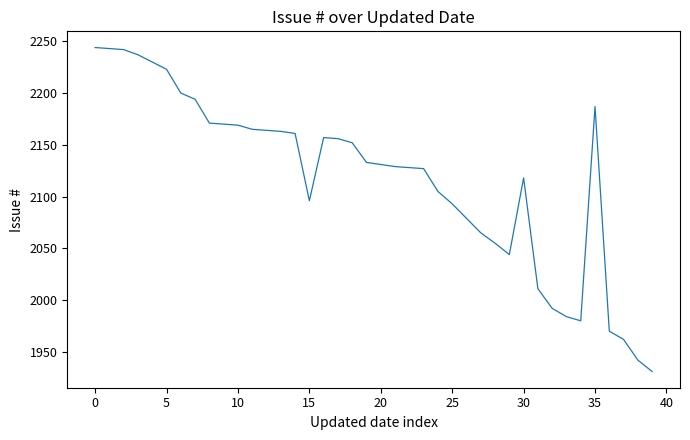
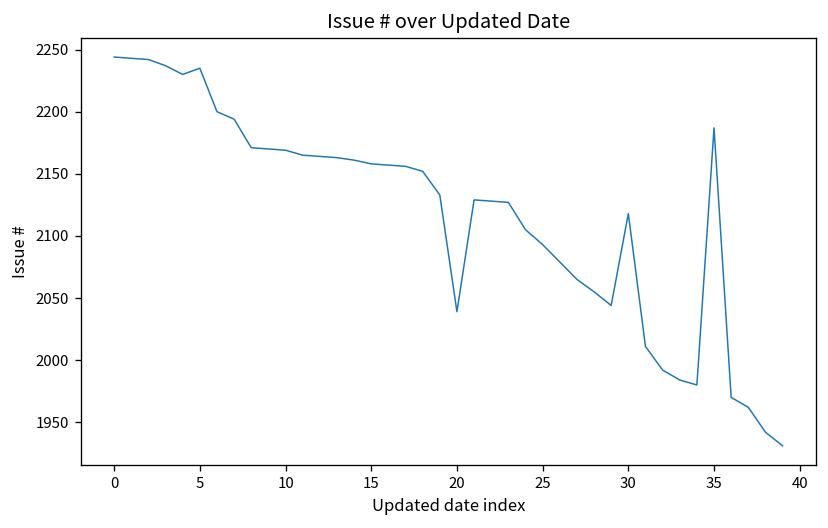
  {
    "0": 2244,
-   "5": 2223,
+   "5": 2235,
    "10": 2169,
-   "15": 2096,
-   "20": 2131,
+   "15": 2158,
+   "20": 2039,
    "25": 2093,
    "30": 2118,
    "35": 2187
  }
